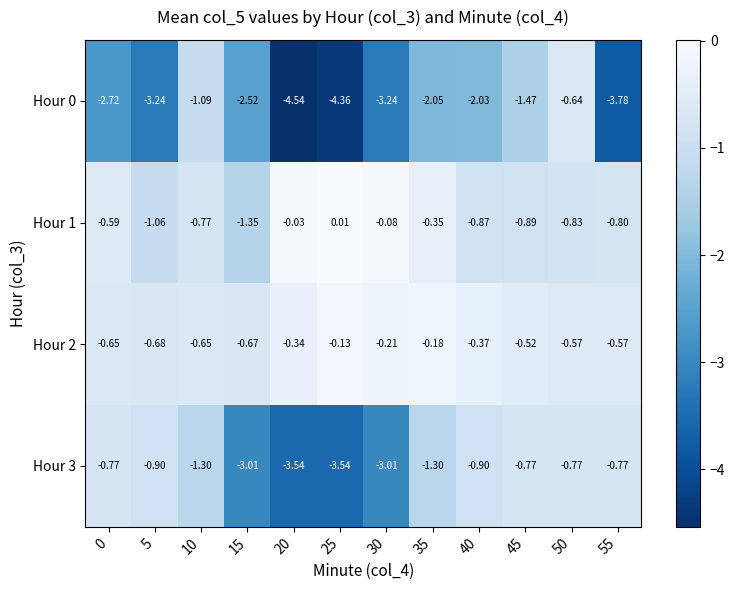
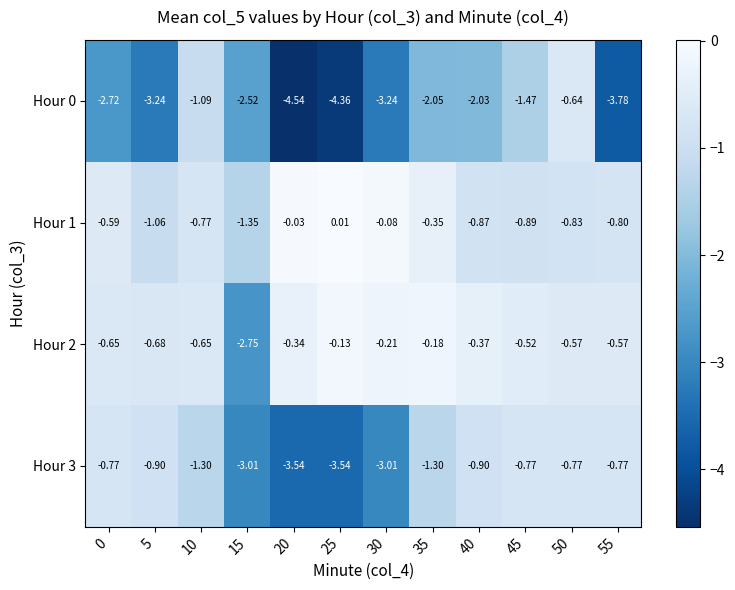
  {
    "Hour 0": {
      "0": -2.72,
      "5": -3.24,
      "10": -1.09,
      "15": -2.52,
      "20": -4.54,
      "25": -4.36,
      "30": -3.24,
      "35": -2.05,
      "40": -2.03,
      "45": -1.47,
      "50": -0.64,
      "55": -3.78
    },
    "Hour 1": {
      "0": -0.59,
      "5": -1.06,
      "10": -0.77,
      "15": -1.35,
      "20": -0.03,
      "25": 0.01,
      "30": -0.08,
      "35": -0.35,
      "40": -0.87,
      "45": -0.89,
      "50": -0.83,
      "55": -0.80
    },
    "Hour 2": {
      "0": -0.65,
      "5": -0.68,
      "10": -0.65,
-     "15": -0.67,
+     "15": -2.75,
      "20": -0.34,
      "25": -0.13,
      "30": -0.21,
      "35": -0.18,
      "40": -0.37,
      "45": -0.52,
      "50": -0.57,
      "55": -0.57
    },
    "Hour 3": {
      "0": -0.77,
      "5": -0.90,
      "10": -1.30,
      "15": -3.01,
      "20": -3.54,
      "25": -3.54,
      "30": -3.01,
      "35": -1.30,
      "40": -0.90,
      "45": -0.77,
      "50": -0.77,
      "55": -0.77
    }
  }
